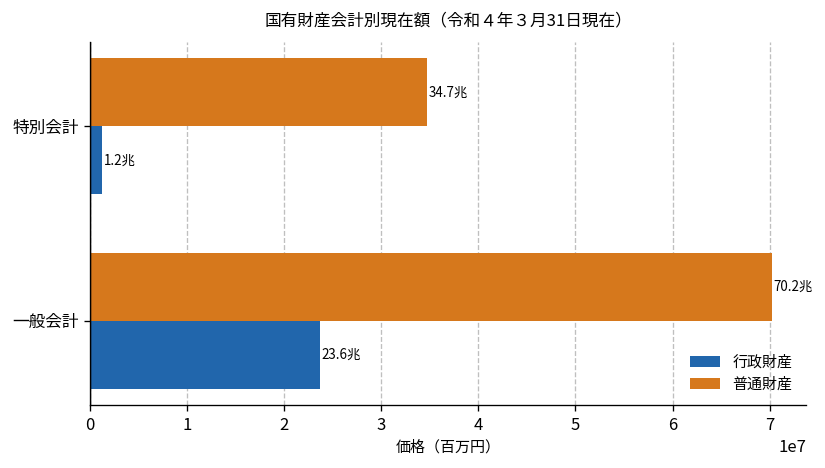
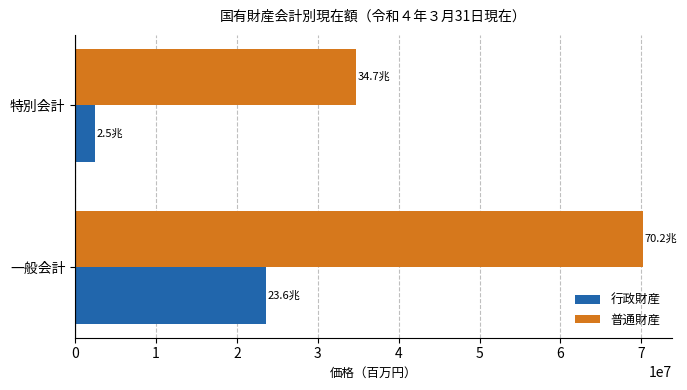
  {
    "行政財産": {
-     "特別会計": "1.2兆"
+     "特別会計": "2.5兆"
    }
  }
